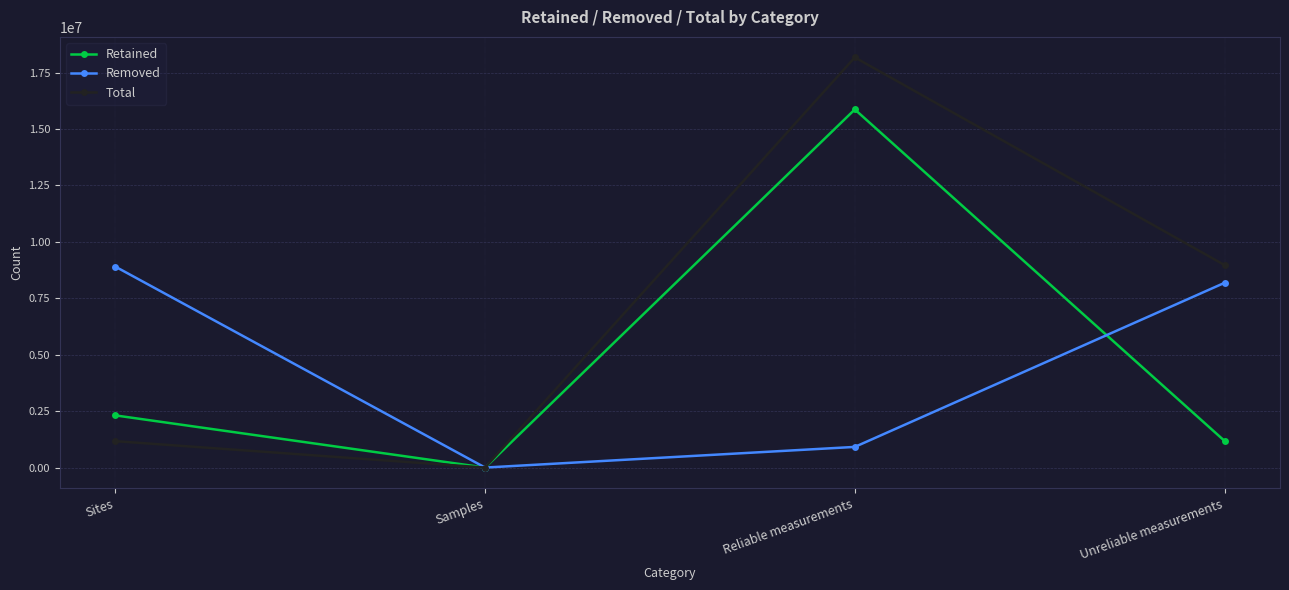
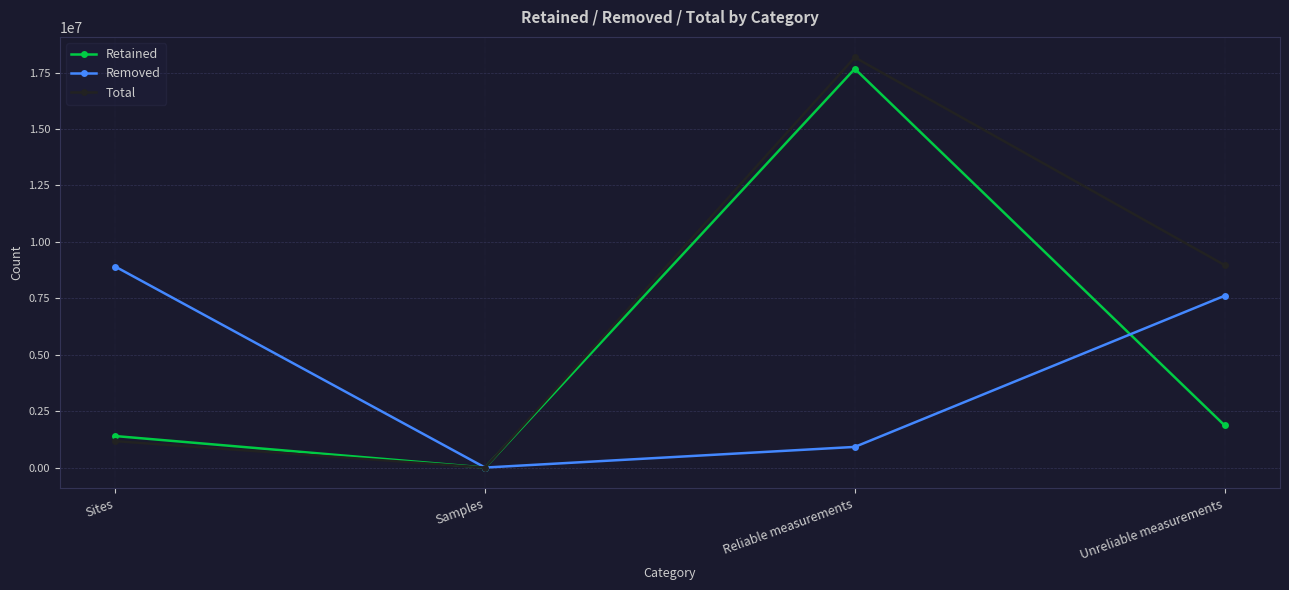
  {
    "Retained": {
-     "Sites": 2300000,
-     "Reliable measurements": 15900000,
-     "Unreliable measurements": 1200000
+     "Sites": 1400000,
+     "Reliable measurements": 17700000,
+     "Unreliable measurements": 1900000
    },
    "Removed": {
      "Sites": 8900000,
      "Reliable measurements": 900000,
-     "Unreliable measurements": 8200000
+     "Unreliable measurements": 7600000
    },
    "Total": {
      "Sites": 1200000,
      "Reliable measurements": 18200000,
      "Unreliable measurements": 9000000
    }
  }
